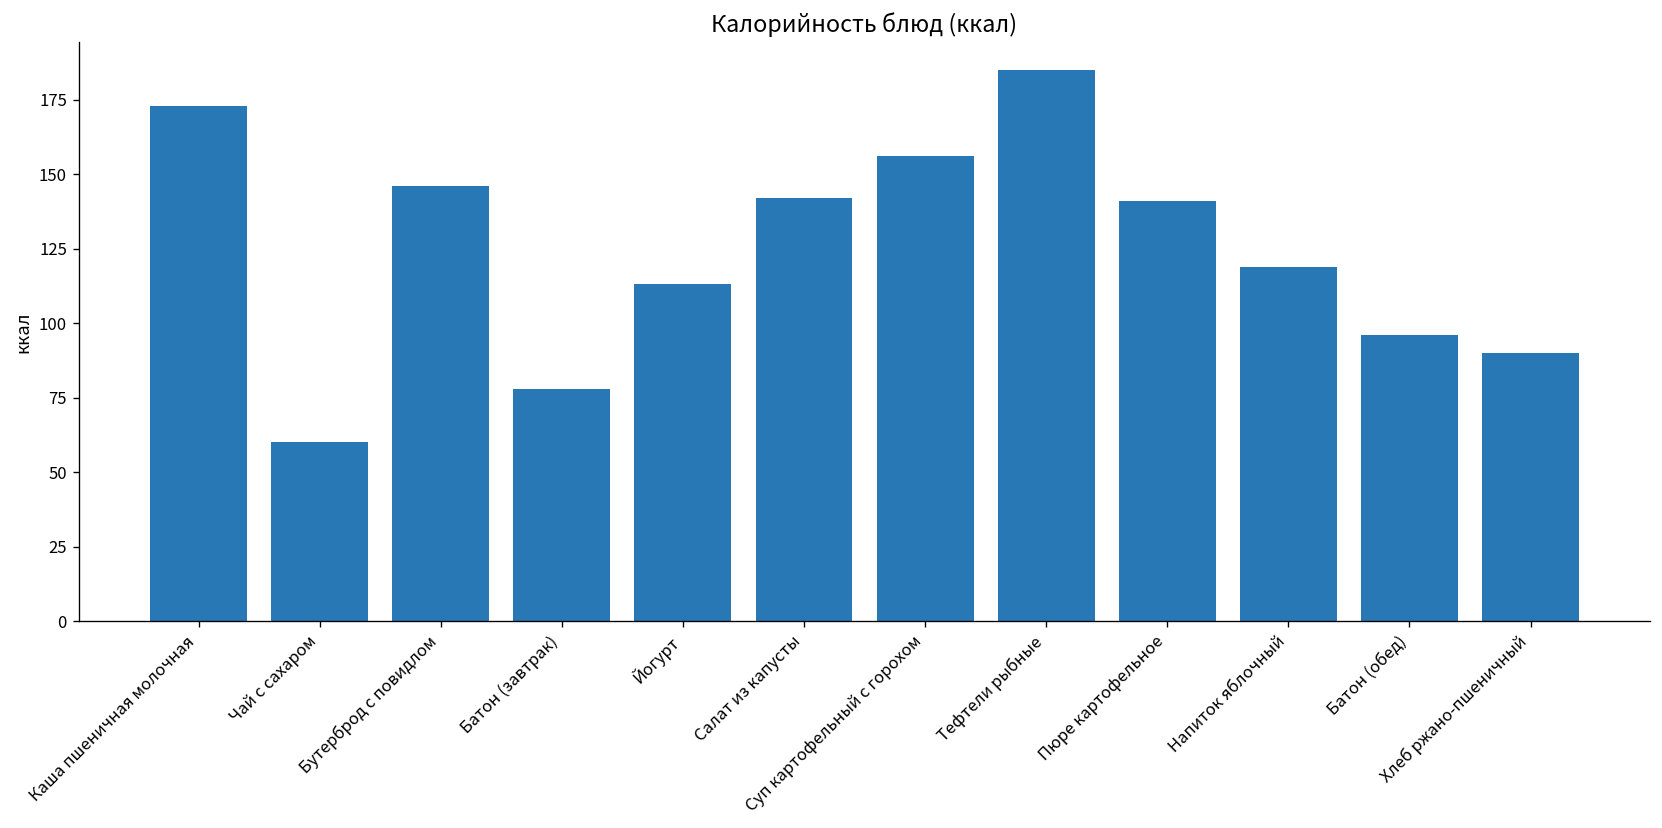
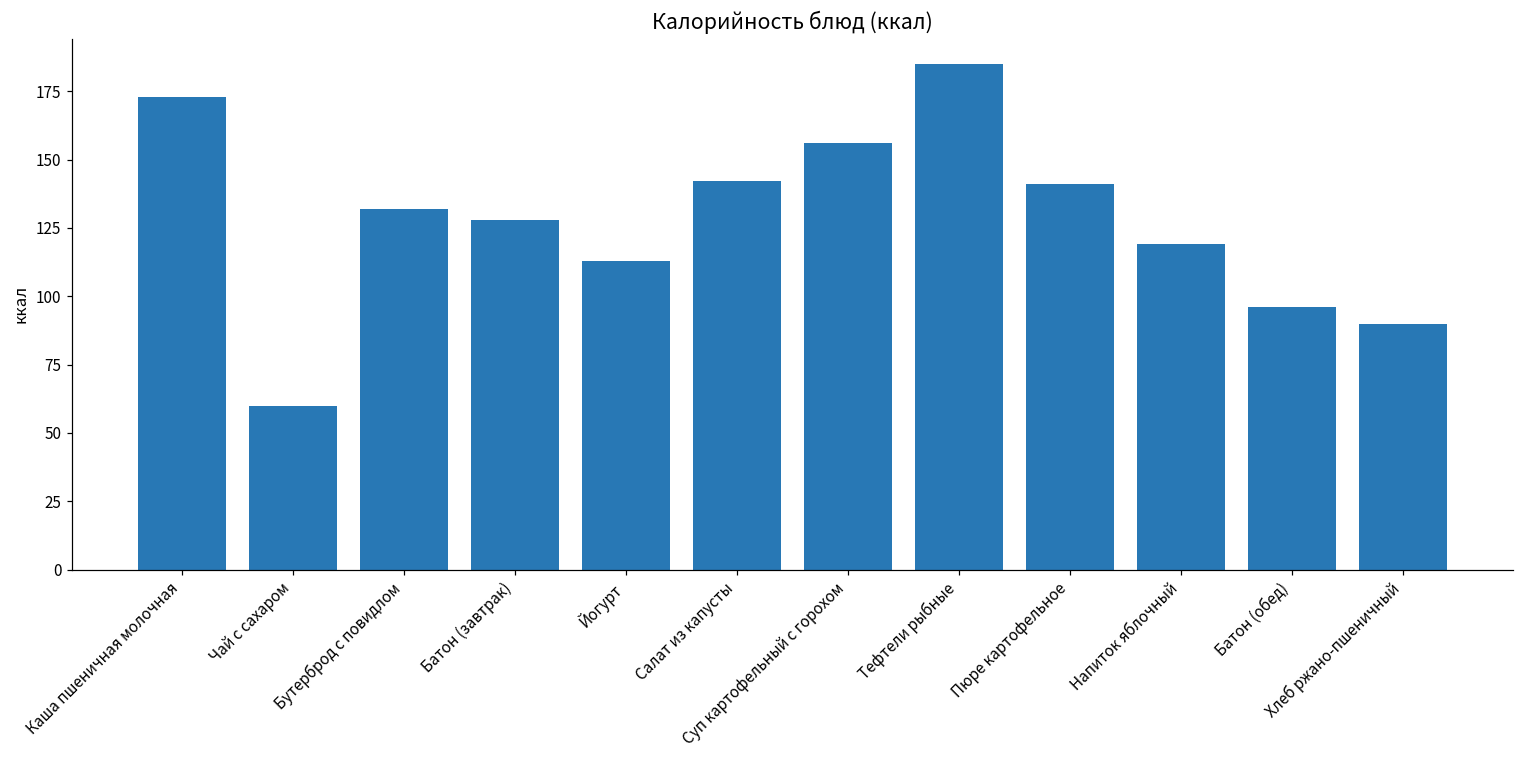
  {
    "Каша пшеничная молочная": 173,
    "Чай с сахаром": 60,
-   "Бутерброд с повидлом": 146,
-   "Батон (завтрак)": 78,
+   "Бутерброд с повидлом": 132,
+   "Батон (завтрак)": 128,
    "Йогурт": 113,
    "Салат из капусты": 142,
    "Суп картофельный с горохом": 156,
    "Тефтели рыбные": 185,
    "Пюре картофельное": 141,
    "Напиток яблочный": 119,
    "Батон (обед)": 96,
    "Хлеб ржано-пшеничный": 90
  }
